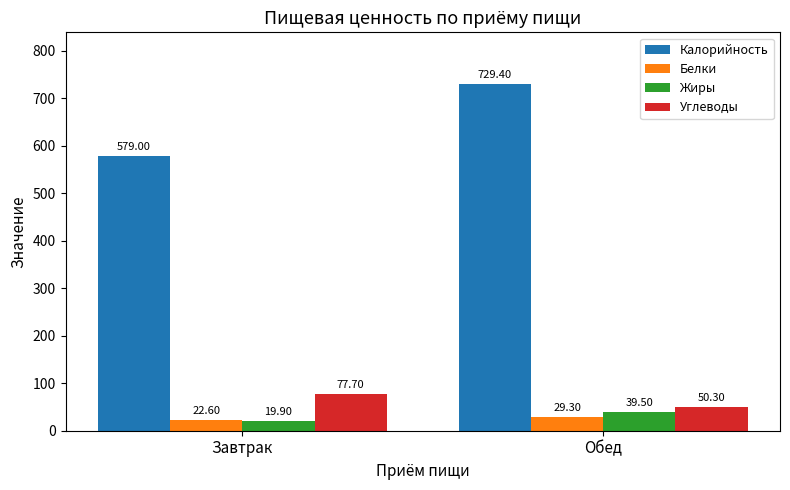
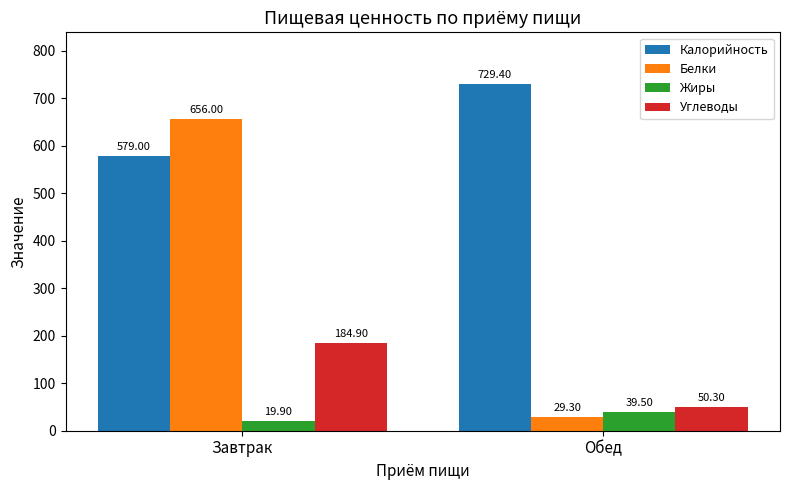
  {
    "Калорийность": {
      "Завтрак": 579.00,
      "Обед": 729.40
    },
    "Белки": {
-     "Завтрак": 22.60,
+     "Завтрак": 656.00,
      "Обед": 29.30
    },
    "Жиры": {
      "Завтрак": 19.90,
      "Обед": 39.50
    },
    "Углеводы": {
-     "Завтрак": 77.70,
+     "Завтрак": 184.90,
      "Обед": 50.30
    }
  }
